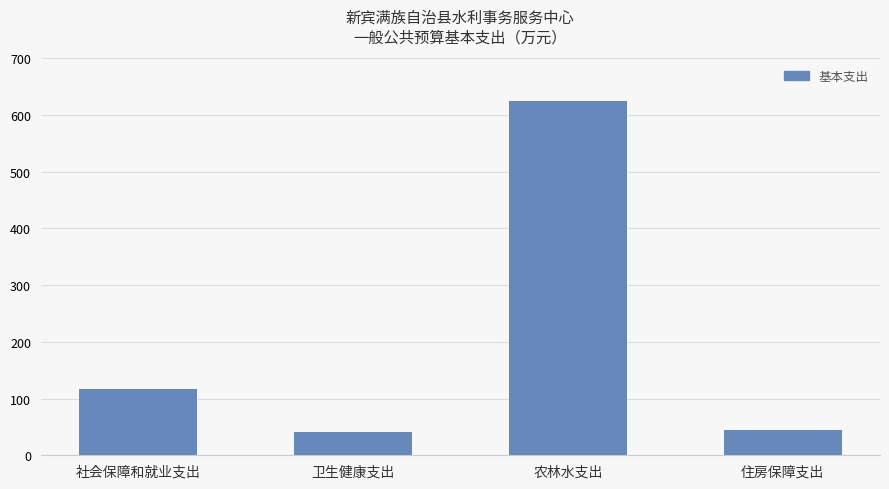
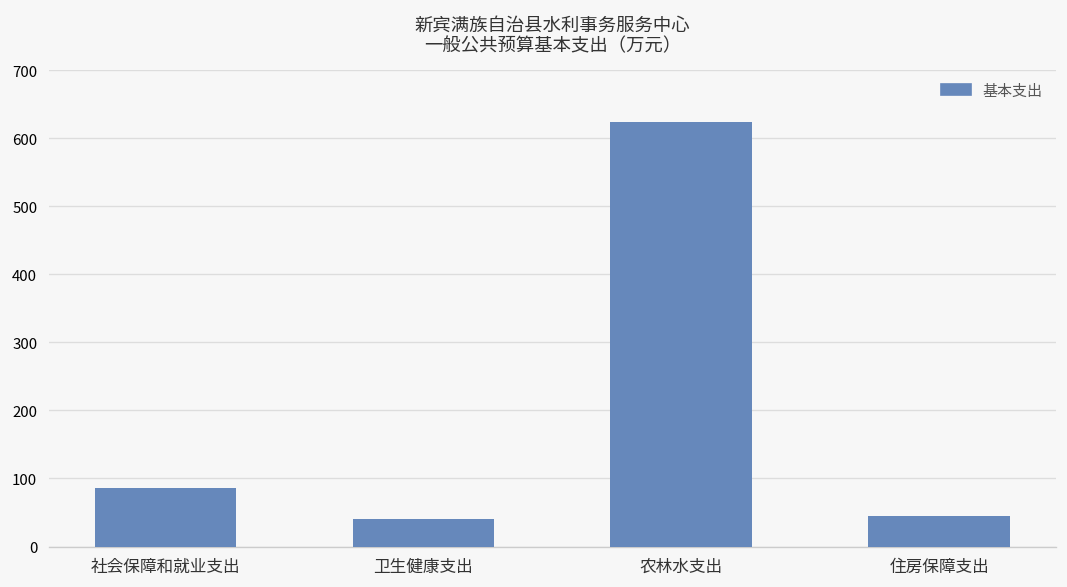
  {
-   "社会保障和就业支出": 120,
+   "社会保障和就业支出": 90,
    "卫生健康支出": 40,
    "农林水支出": 620,
    "住房保障支出": 40
  }
